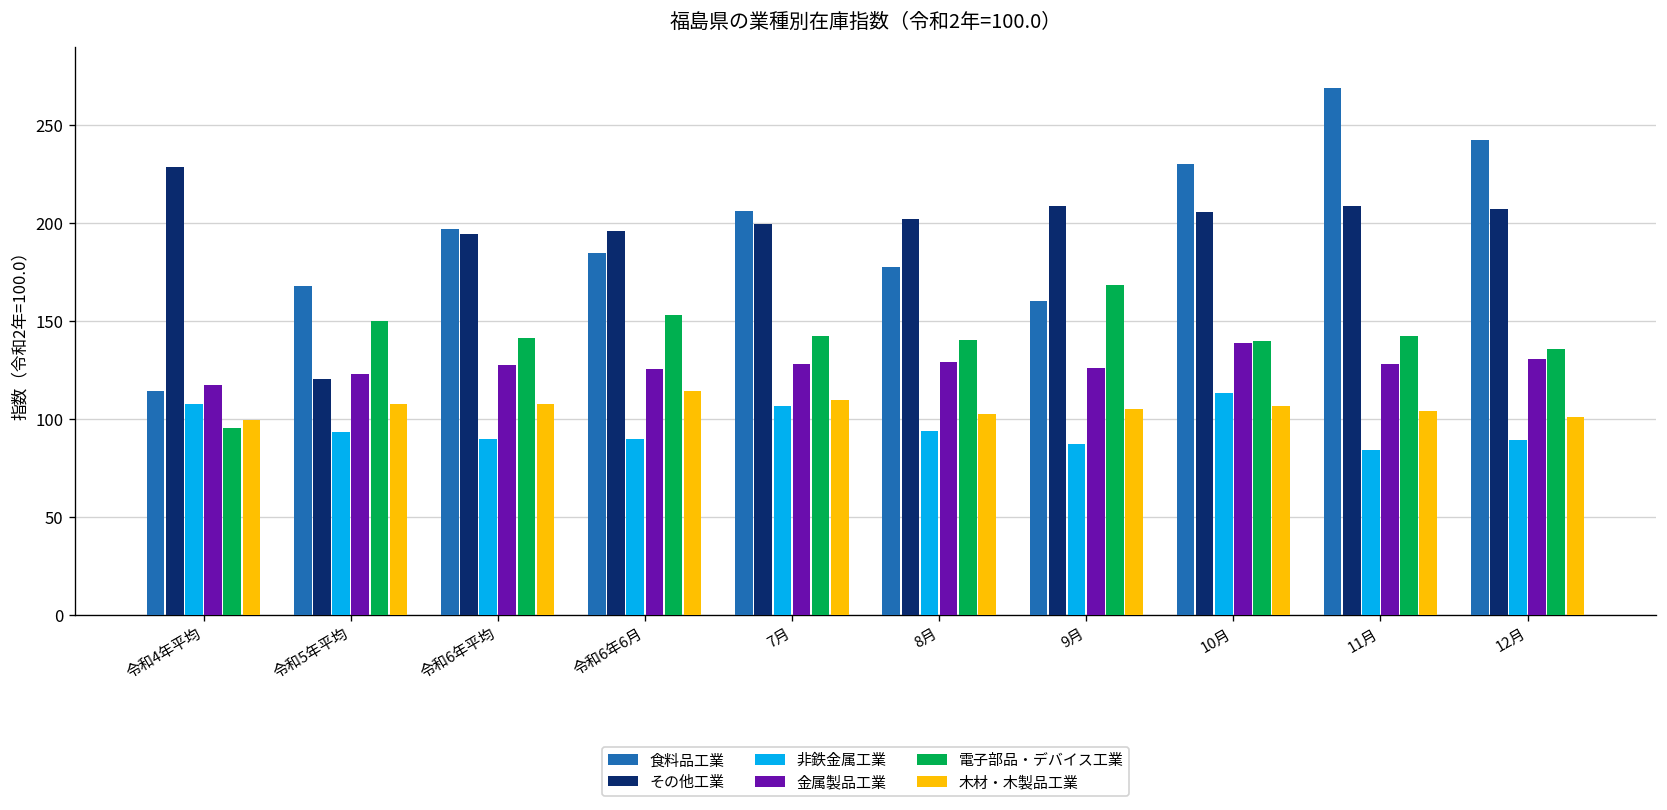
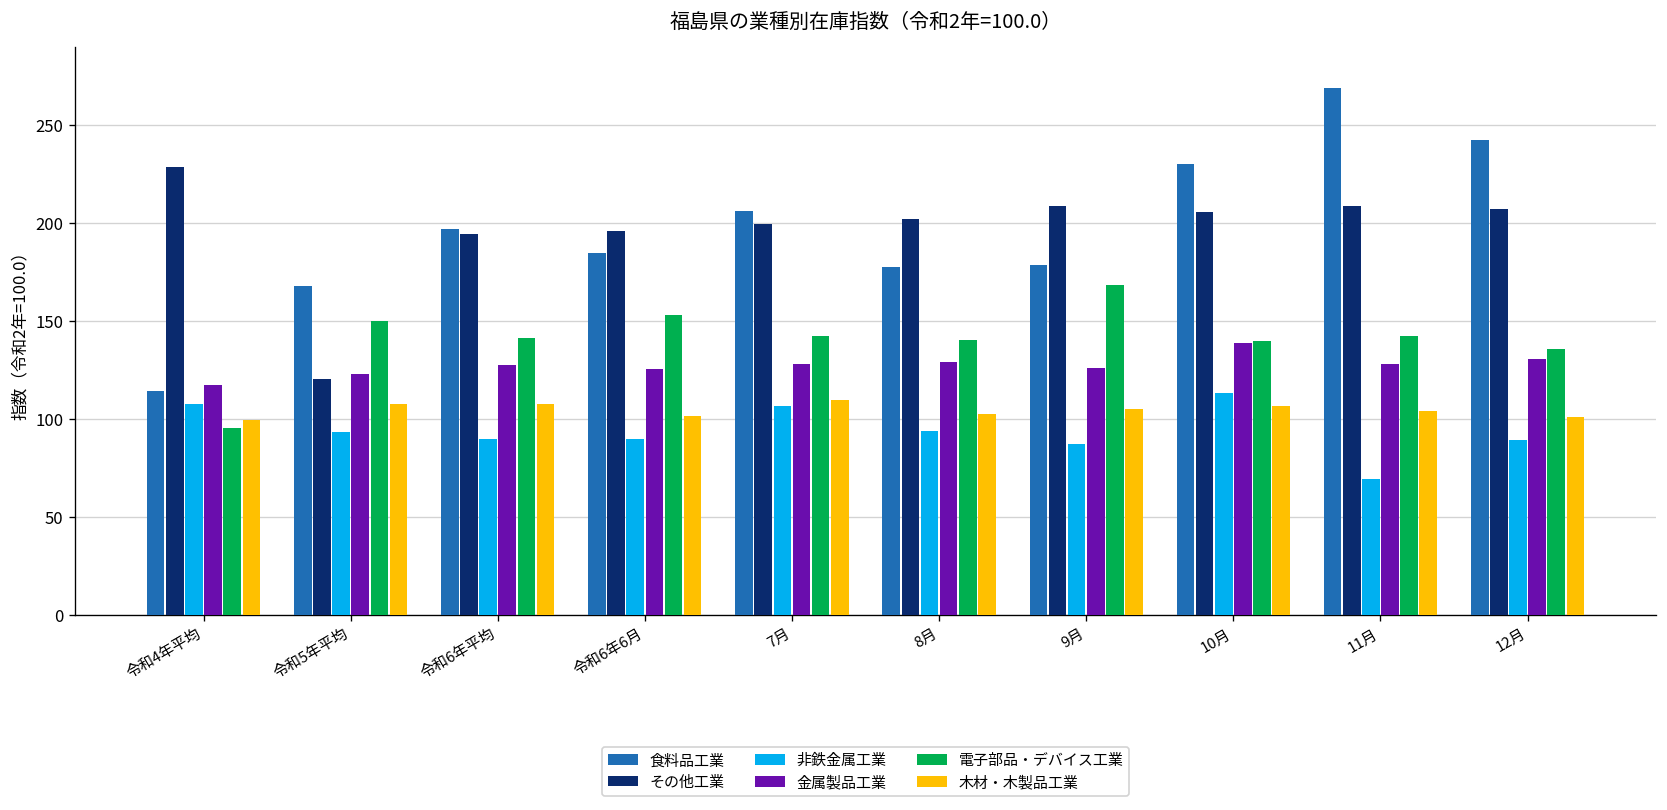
  {
    "食料品工業": {
      "令和4年平均": 114,
      "令和5年平均": 168,
      "令和6年平均": 197,
      "令和6年6月": 185,
      "7月": 206,
      "8月": 178,
-     "9月": 160,
+     "9月": 179,
      "10月": 230,
      "11月": 269,
      "12月": 243
    },
    "その他工業": {
      "令和4年平均": 229,
      "令和5年平均": 120,
      "令和6年平均": 194,
      "令和6年6月": 196,
      "7月": 200,
      "8月": 202,
      "9月": 209,
      "10月": 206,
      "11月": 209,
      "12月": 207
    },
    "非鉄金属工業": {
      "令和4年平均": 108,
      "令和5年平均": 93,
      "令和6年平均": 90,
      "令和6年6月": 90,
      "7月": 107,
      "8月": 94,
      "9月": 87,
      "10月": 113,
-     "11月": 84,
+     "11月": 69,
      "12月": 89
    },
    "金属製品工業": {
      "令和4年平均": 118,
      "令和5年平均": 123,
      "令和6年平均": 128,
      "令和6年6月": 126,
      "7月": 128,
      "8月": 129,
      "9月": 126,
      "10月": 139,
      "11月": 128,
      "12月": 131
    },
    "電子部品・デバイス工業": {
      "令和4年平均": 95,
      "令和5年平均": 150,
      "令和6年平均": 141,
      "令和6年6月": 153,
      "7月": 143,
      "8月": 141,
      "9月": 169,
      "10月": 140,
      "11月": 142,
      "12月": 136
    },
    "木材・木製品工業": {
      "令和4年平均": 100,
      "令和5年平均": 108,
      "令和6年平均": 108,
-     "令和6年6月": 114,
+     "令和6年6月": 102,
      "7月": 110,
      "8月": 103,
      "9月": 105,
      "10月": 107,
      "11月": 104,
      "12月": 101
    }
  }
